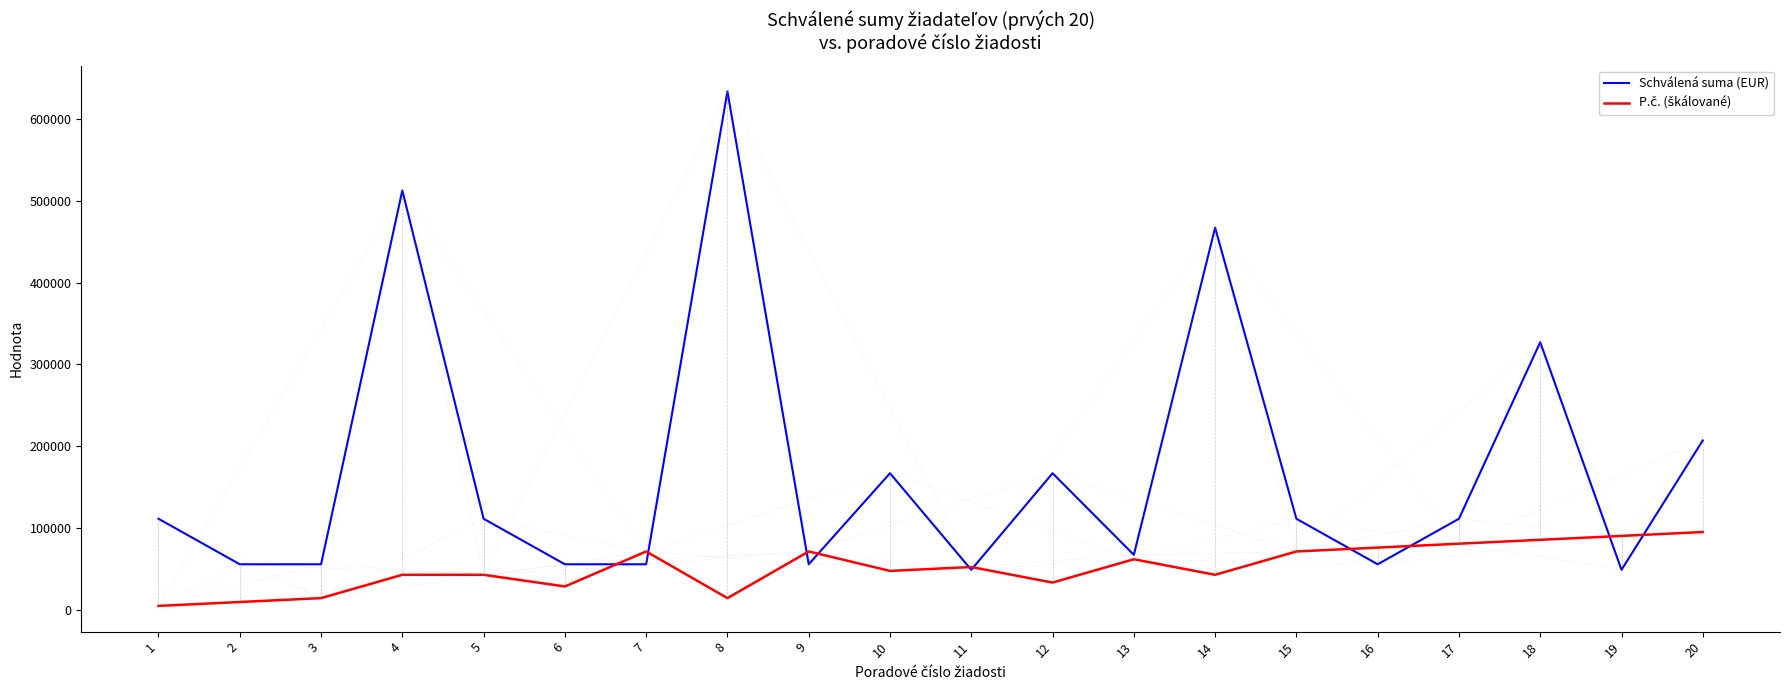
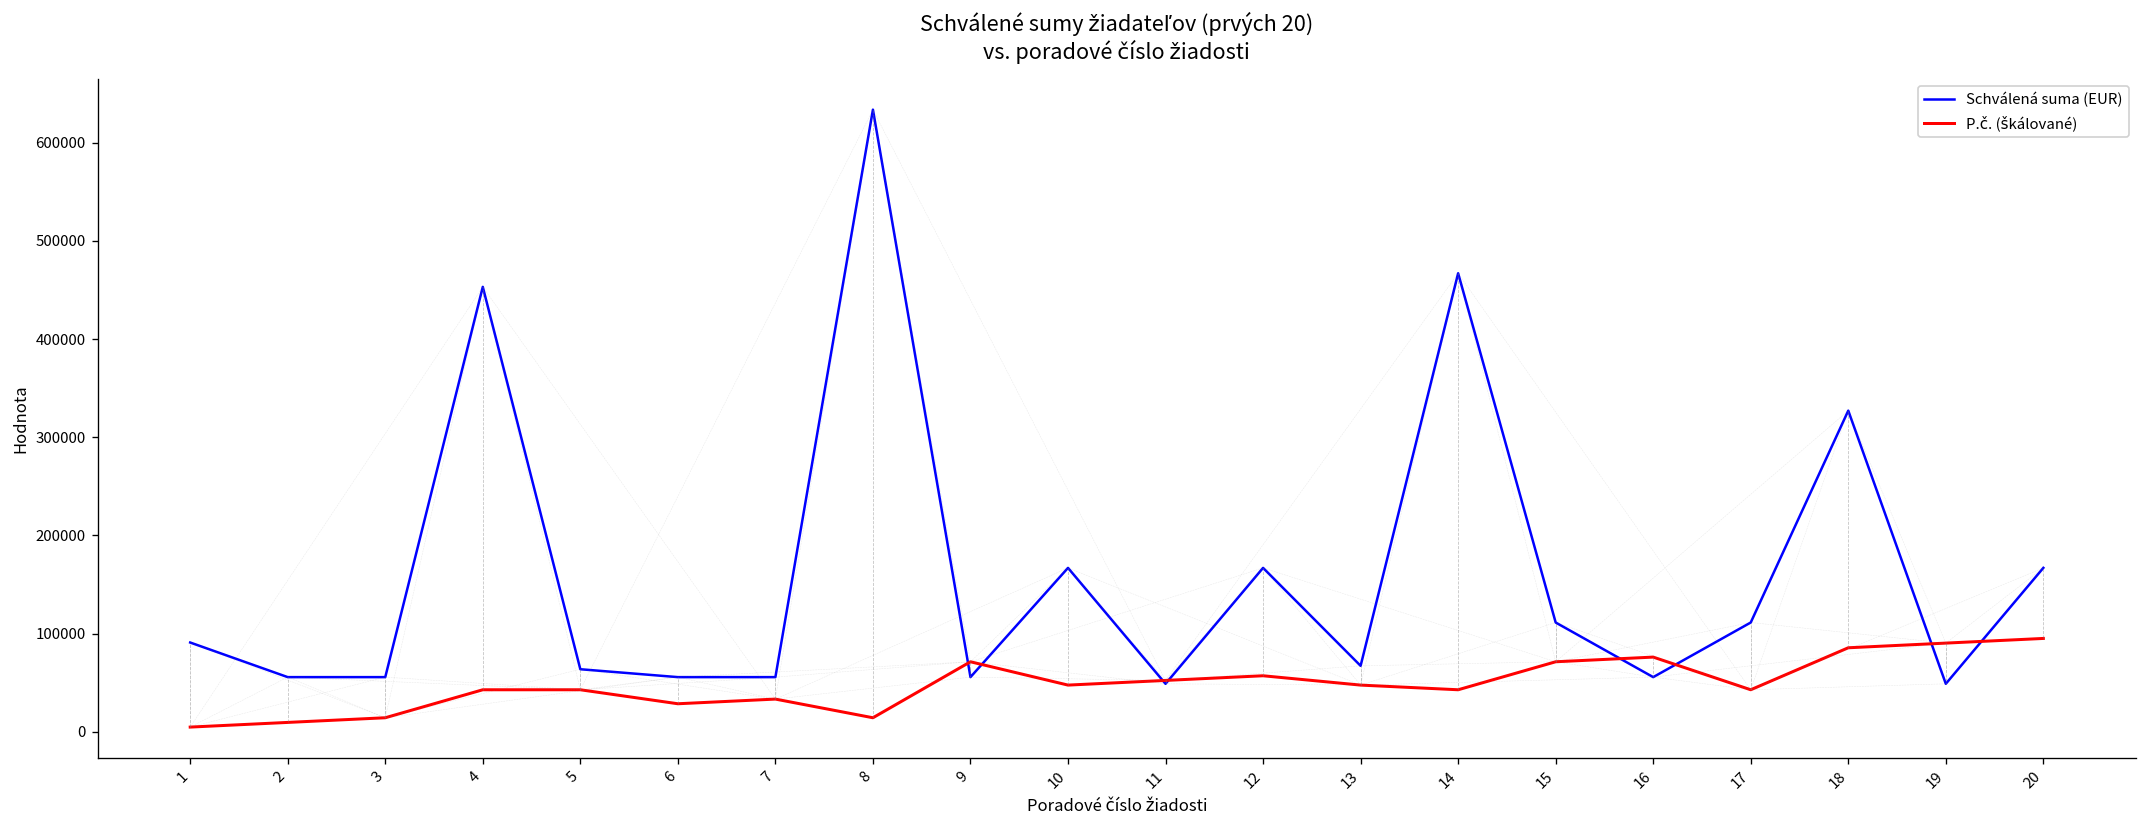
  {
    "Schválená suma (EUR)": {
-     "1": 110000,
-     "4": 510000,
-     "5": 110000,
-     "20": 210000
+     "1": 90000,
+     "4": 450000,
+     "5": 60000,
+     "20": 170000
    },
    "P.č. (škálované)": {
-     "7": 70000,
-     "12": 30000,
-     "13": 60000,
-     "17": 80000
+     "7": 30000,
+     "12": 60000,
+     "13": 50000,
+     "17": 40000
    }
  }
